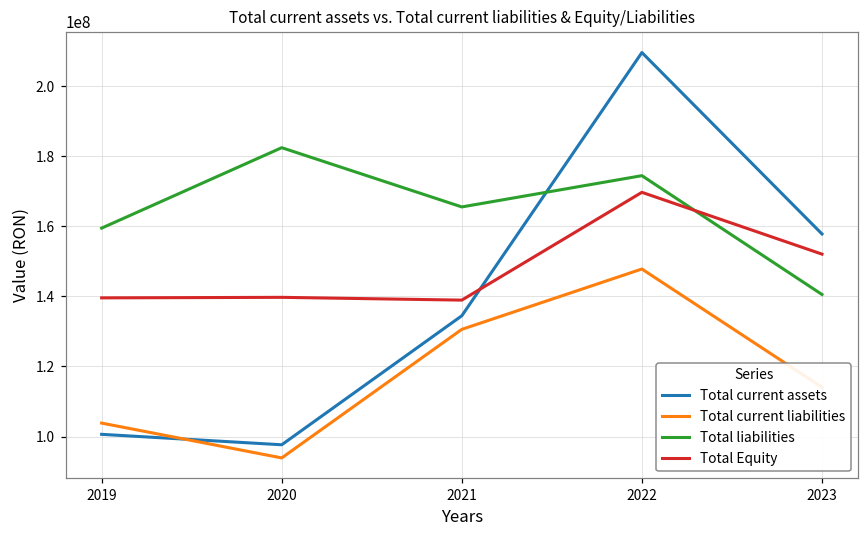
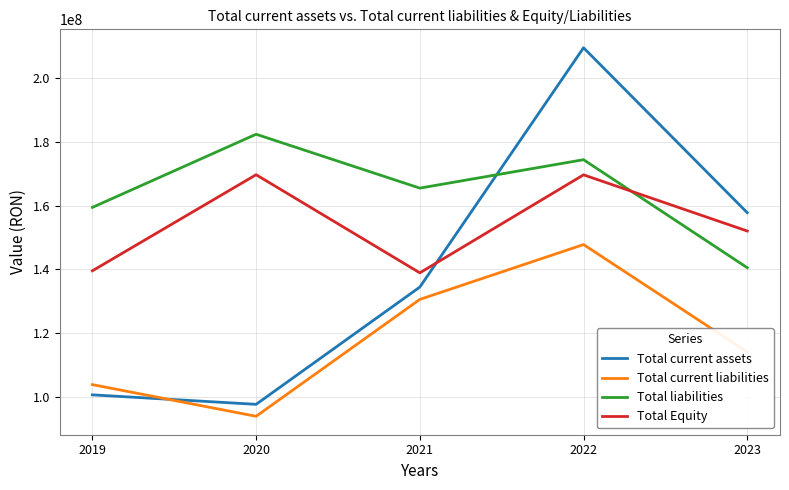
  {
    "Total current assets": {
      "2019": 101000000,
      "2020": 98000000,
      "2021": 134000000,
      "2022": 210000000,
      "2023": 158000000
    },
    "Total current liabilities": {
      "2019": 104000000,
      "2020": 94000000,
      "2021": 131000000,
      "2022": 148000000
    },
    "Total liabilities": {
      "2019": 159000000,
      "2020": 182000000,
      "2021": 166000000,
      "2022": 174000000,
      "2023": 141000000
    },
    "Total Equity": {
      "2019": 140000000,
-     "2020": 140000000,
+     "2020": 170000000,
      "2021": 139000000,
      "2022": 170000000,
      "2023": 152000000
    }
  }
